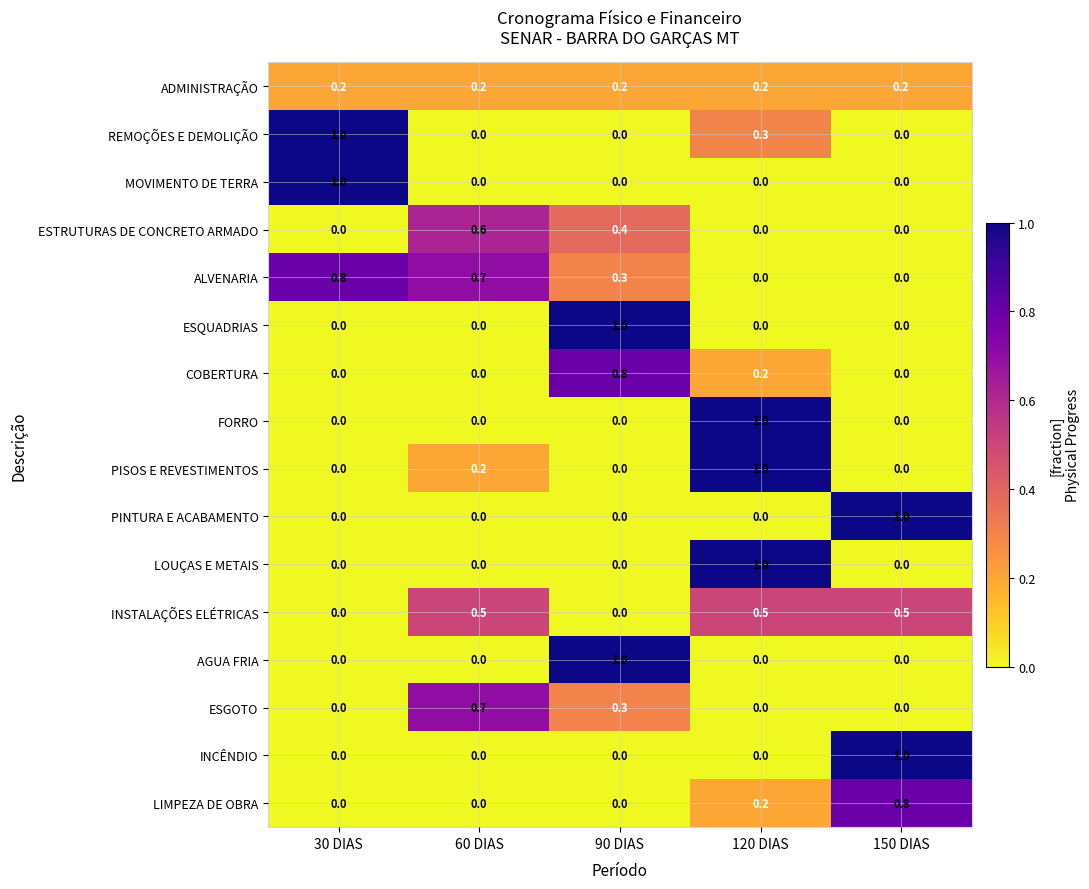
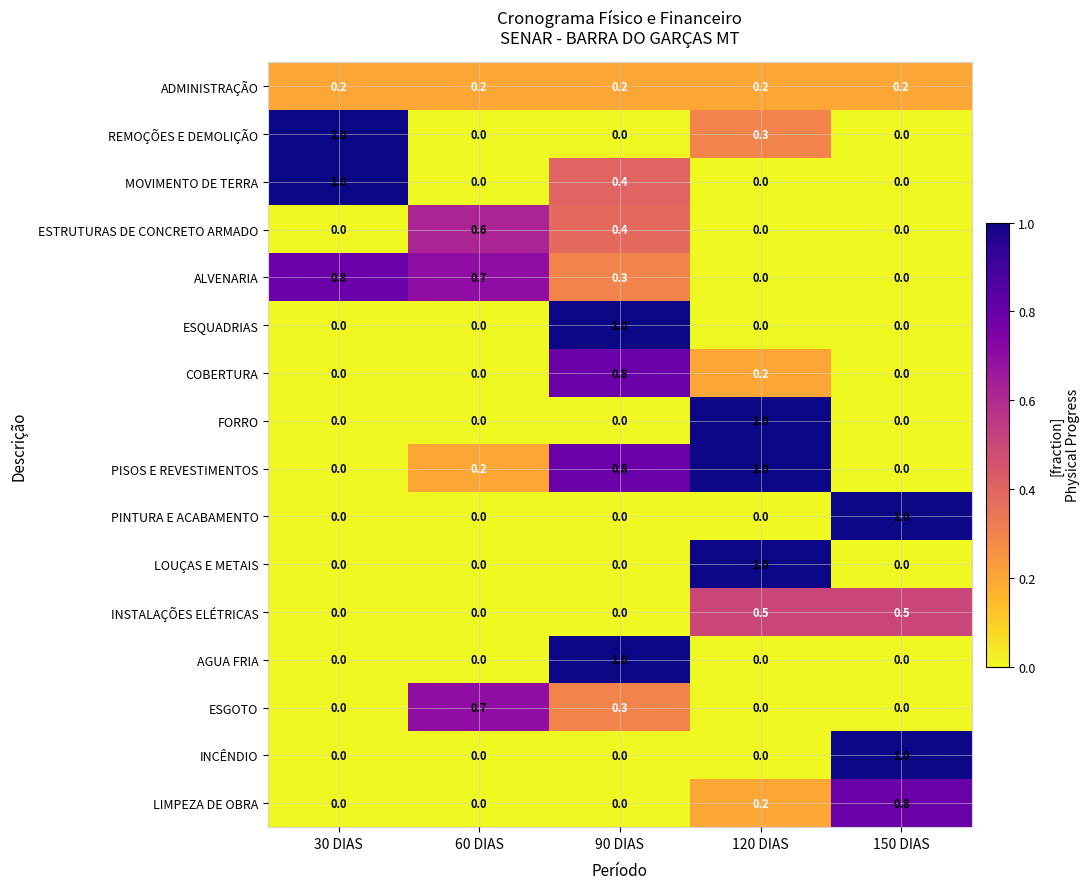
  {
    "ADMINISTRAÇÃO": {
      "30 DIAS": 0.2,
      "60 DIAS": 0.2,
      "90 DIAS": 0.2,
      "120 DIAS": 0.2,
      "150 DIAS": 0.2
    },
    "REMOÇÕES E DEMOLIÇÃO": {
      "30 DIAS": 1.0,
      "60 DIAS": 0.0,
      "90 DIAS": 0.0,
      "120 DIAS": 0.3,
      "150 DIAS": 0.0
    },
    "MOVIMENTO DE TERRA": {
      "30 DIAS": 1.0,
      "60 DIAS": 0.0,
-     "90 DIAS": 0.0,
+     "90 DIAS": 0.4,
      "120 DIAS": 0.0,
      "150 DIAS": 0.0
    },
    "ESTRUTURAS DE CONCRETO ARMADO": {
      "30 DIAS": 0.0,
      "60 DIAS": 0.6,
      "90 DIAS": 0.4,
      "120 DIAS": 0.0,
      "150 DIAS": 0.0
    },
    "ALVENARIA": {
      "30 DIAS": 0.8,
      "60 DIAS": 0.7,
      "90 DIAS": 0.3,
      "120 DIAS": 0.0,
      "150 DIAS": 0.0
    },
    "ESQUADRIAS": {
      "30 DIAS": 0.0,
      "60 DIAS": 0.0,
      "90 DIAS": 1.0,
      "120 DIAS": 0.0,
      "150 DIAS": 0.0
    },
    "COBERTURA": {
      "30 DIAS": 0.0,
      "60 DIAS": 0.0,
      "90 DIAS": 0.8,
      "120 DIAS": 0.2,
      "150 DIAS": 0.0
    },
    "FORRO": {
      "30 DIAS": 0.0,
      "60 DIAS": 0.0,
      "90 DIAS": 0.0,
      "120 DIAS": 1.0,
      "150 DIAS": 0.0
    },
    "PISOS E REVESTIMENTOS": {
      "30 DIAS": 0.0,
      "60 DIAS": 0.2,
-     "90 DIAS": 0.0,
+     "90 DIAS": 0.8,
      "120 DIAS": 1.0,
      "150 DIAS": 0.0
    },
    "PINTURA E ACABAMENTO": {
      "30 DIAS": 0.0,
      "60 DIAS": 0.0,
      "90 DIAS": 0.0,
      "120 DIAS": 0.0,
      "150 DIAS": 1.0
    },
    "LOUÇAS E METAIS": {
      "30 DIAS": 0.0,
      "60 DIAS": 0.0,
      "90 DIAS": 0.0,
      "120 DIAS": 1.0,
      "150 DIAS": 0.0
    },
    "INSTALAÇÕES ELÉTRICAS": {
      "30 DIAS": 0.0,
-     "60 DIAS": 0.5,
+     "60 DIAS": 0.0,
      "90 DIAS": 0.0,
      "120 DIAS": 0.5,
      "150 DIAS": 0.5
    },
    "AGUA FRIA": {
      "30 DIAS": 0.0,
      "60 DIAS": 0.0,
      "90 DIAS": 1.0,
      "120 DIAS": 0.0,
      "150 DIAS": 0.0
    },
    "ESGOTO": {
      "30 DIAS": 0.0,
      "60 DIAS": 0.7,
      "90 DIAS": 0.3,
      "120 DIAS": 0.0,
      "150 DIAS": 0.0
    },
    "INCÊNDIO": {
      "30 DIAS": 0.0,
      "60 DIAS": 0.0,
      "90 DIAS": 0.0,
      "120 DIAS": 0.0,
      "150 DIAS": 1.0
    },
    "LIMPEZA DE OBRA": {
      "30 DIAS": 0.0,
      "60 DIAS": 0.0,
      "90 DIAS": 0.0,
      "120 DIAS": 0.2,
      "150 DIAS": 0.8
    }
  }
